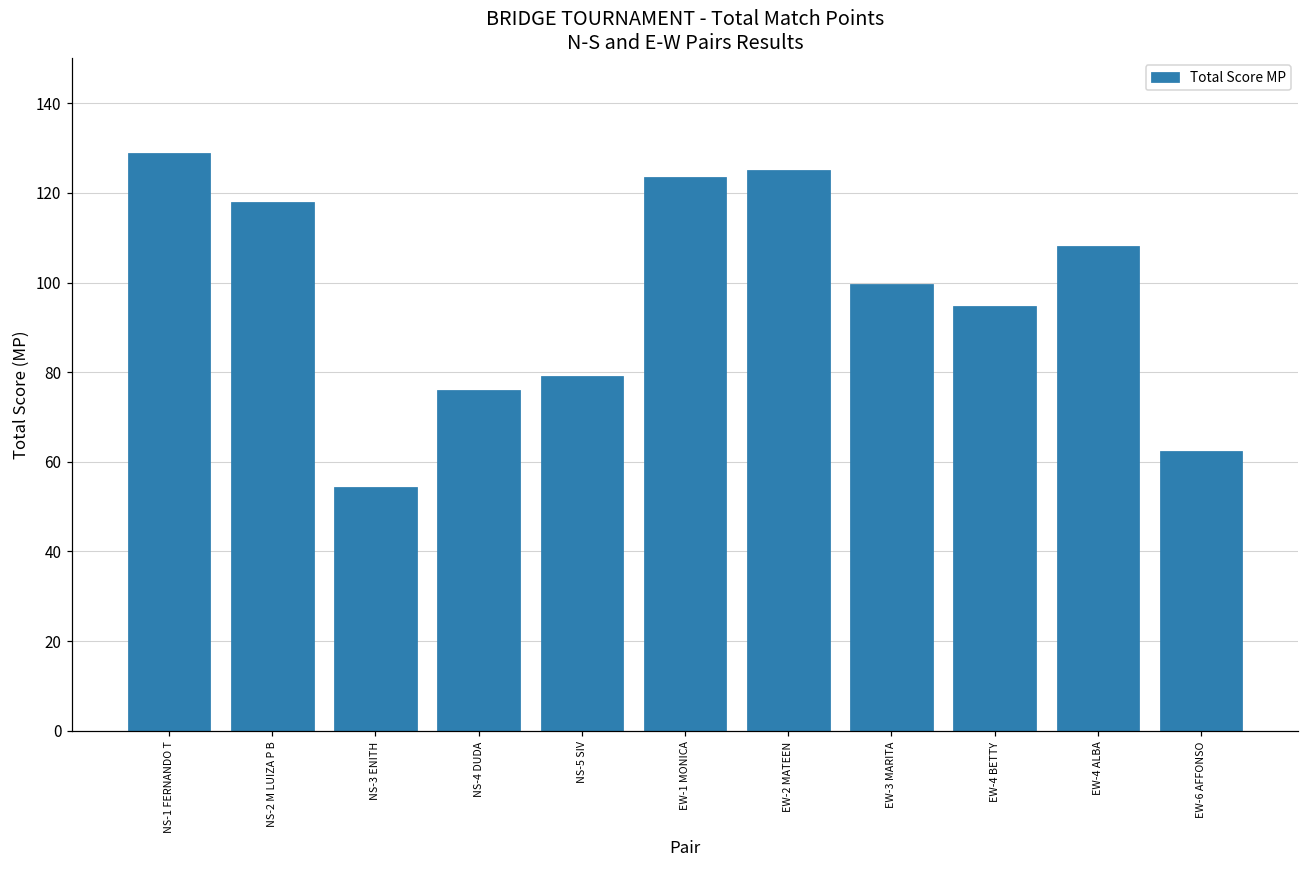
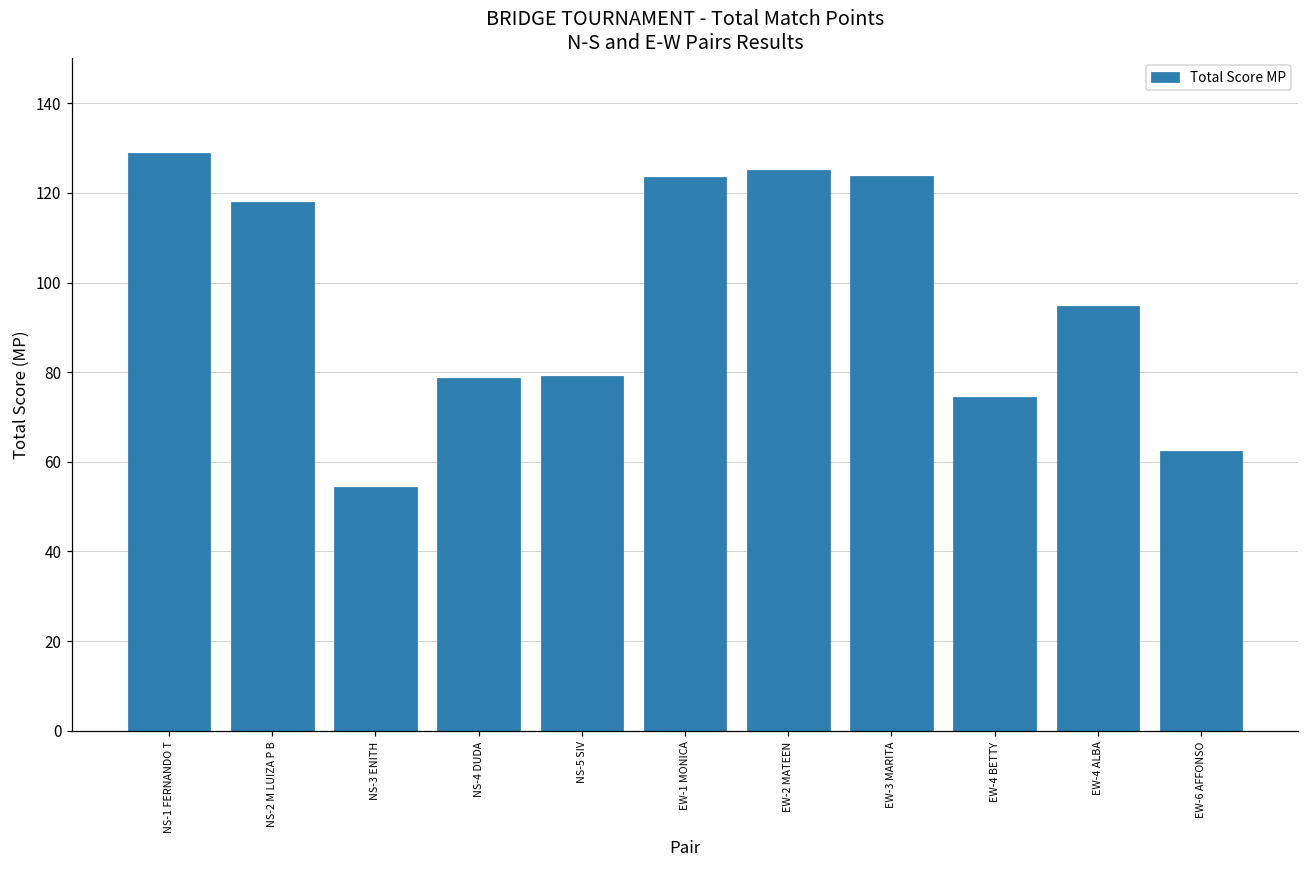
  {
    "NS-1 FERNANDO T": 129,
    "NS-2 M LUIZA P B": 118,
    "NS-3 ENITH": 54,
-   "NS-4 DUDA": 76,
+   "NS-4 DUDA": 79,
    "NS-5 SIV": 79,
    "EW-1 MONICA": 124,
    "EW-2 MATEEN": 125,
-   "EW-3 MARITA": 100,
-   "EW-4 BETTY": 95,
-   "EW-4 ALBA": 108,
+   "EW-3 MARITA": 124,
+   "EW-4 BETTY": 74,
+   "EW-4 ALBA": 95,
    "EW-6 AFFONSO": 62
  }
